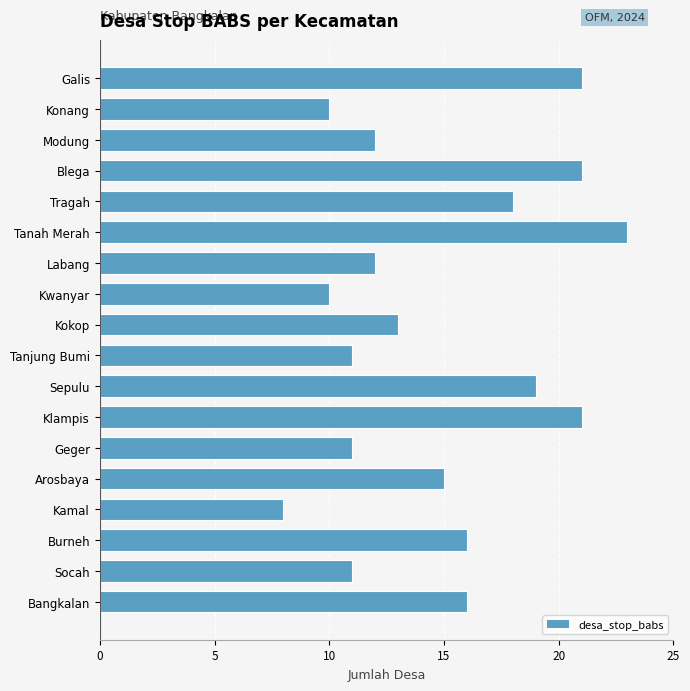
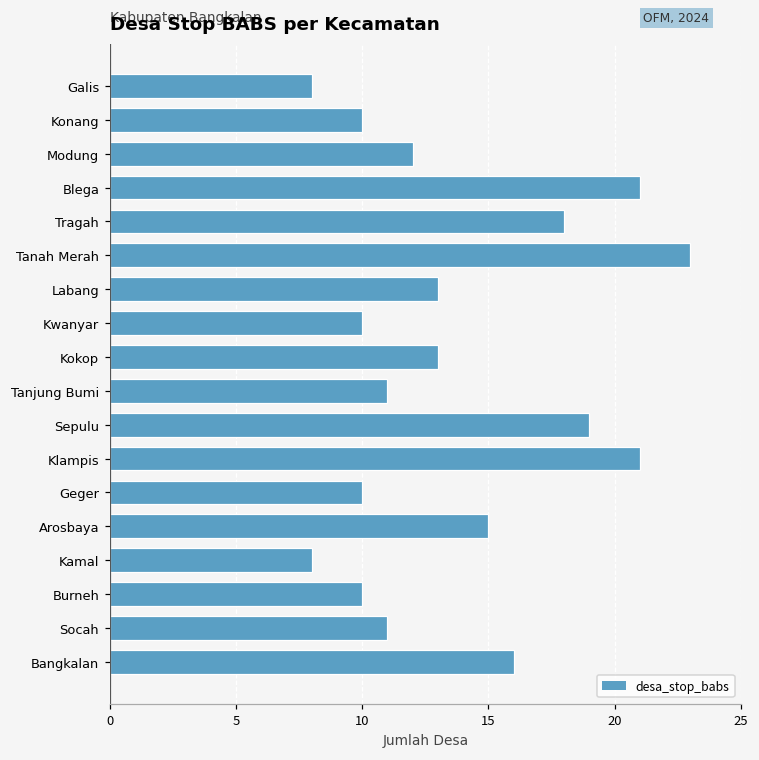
  {
-   "Galis": 21,
+   "Galis": 8,
    "Konang": 10,
    "Modung": 12,
    "Blega": 21,
    "Tragah": 18,
    "Tanah Merah": 23,
-   "Labang": 12,
+   "Labang": 13,
    "Kwanyar": 10,
    "Kokop": 13,
    "Tanjung Bumi": 11,
    "Sepulu": 19,
    "Klampis": 21,
-   "Geger": 11,
+   "Geger": 10,
    "Arosbaya": 15,
    "Kamal": 8,
-   "Burneh": 16,
+   "Burneh": 10,
    "Socah": 11,
    "Bangkalan": 16
  }
